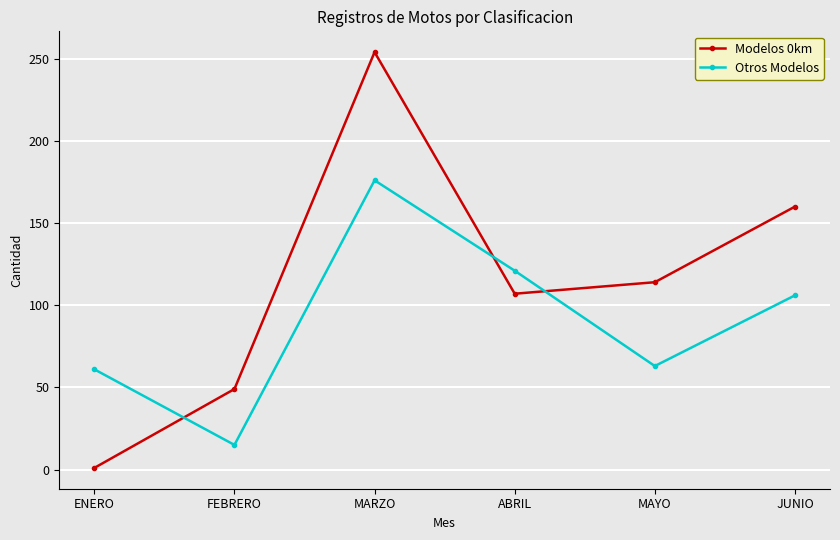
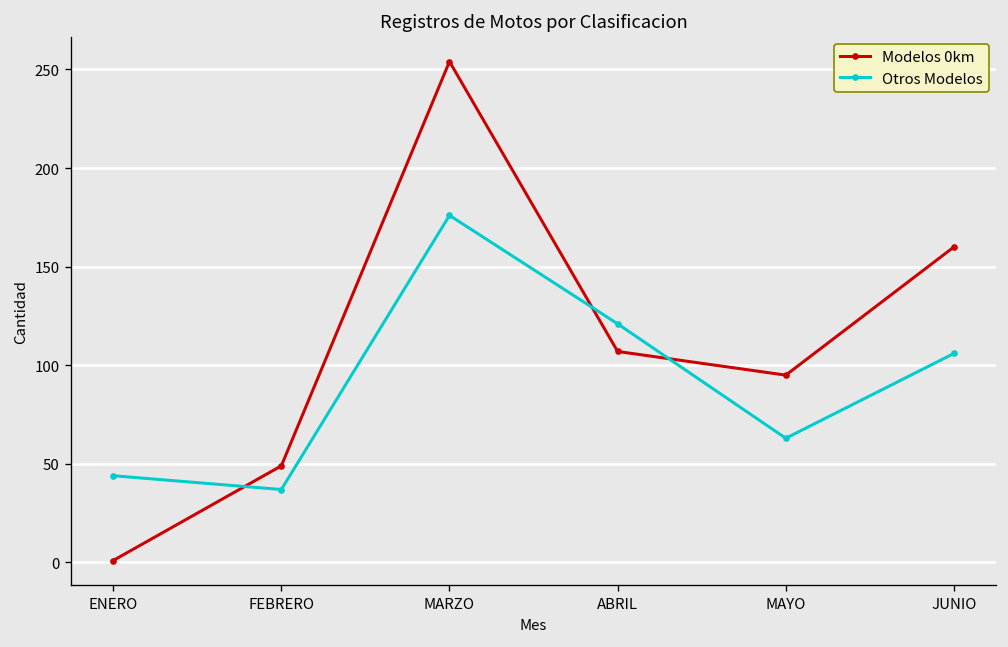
  {
    "Modelos 0km": {
      "ENERO": 1,
      "FEBRERO": 49,
      "MARZO": 254,
      "ABRIL": 107,
-     "MAYO": 114,
+     "MAYO": 95,
      "JUNIO": 160
    },
    "Otros Modelos": {
-     "ENERO": 61,
-     "FEBRERO": 15,
+     "ENERO": 44,
+     "FEBRERO": 37,
      "MARZO": 176,
      "ABRIL": 121,
      "MAYO": 63,
      "JUNIO": 106
    }
  }
